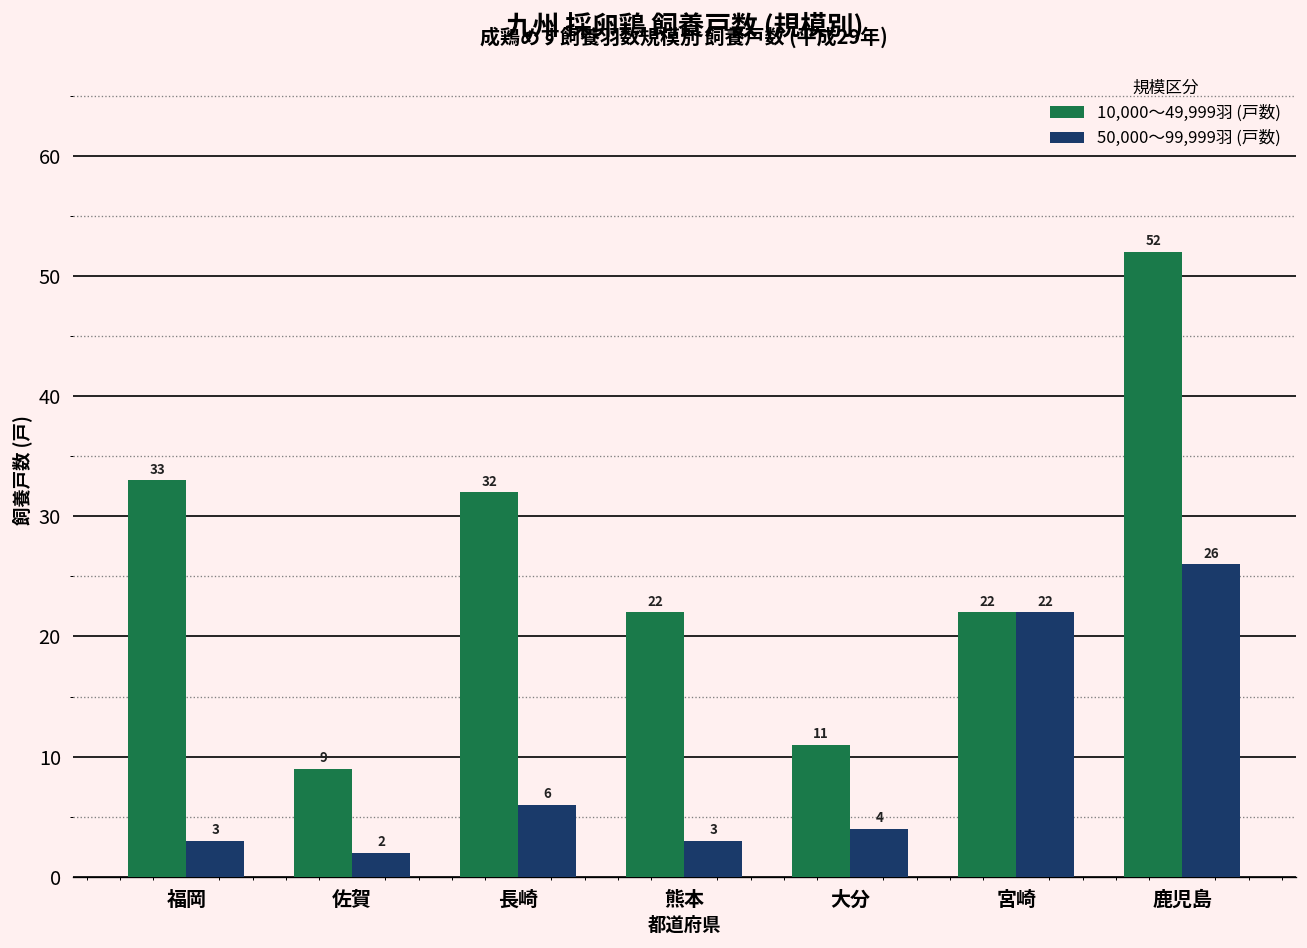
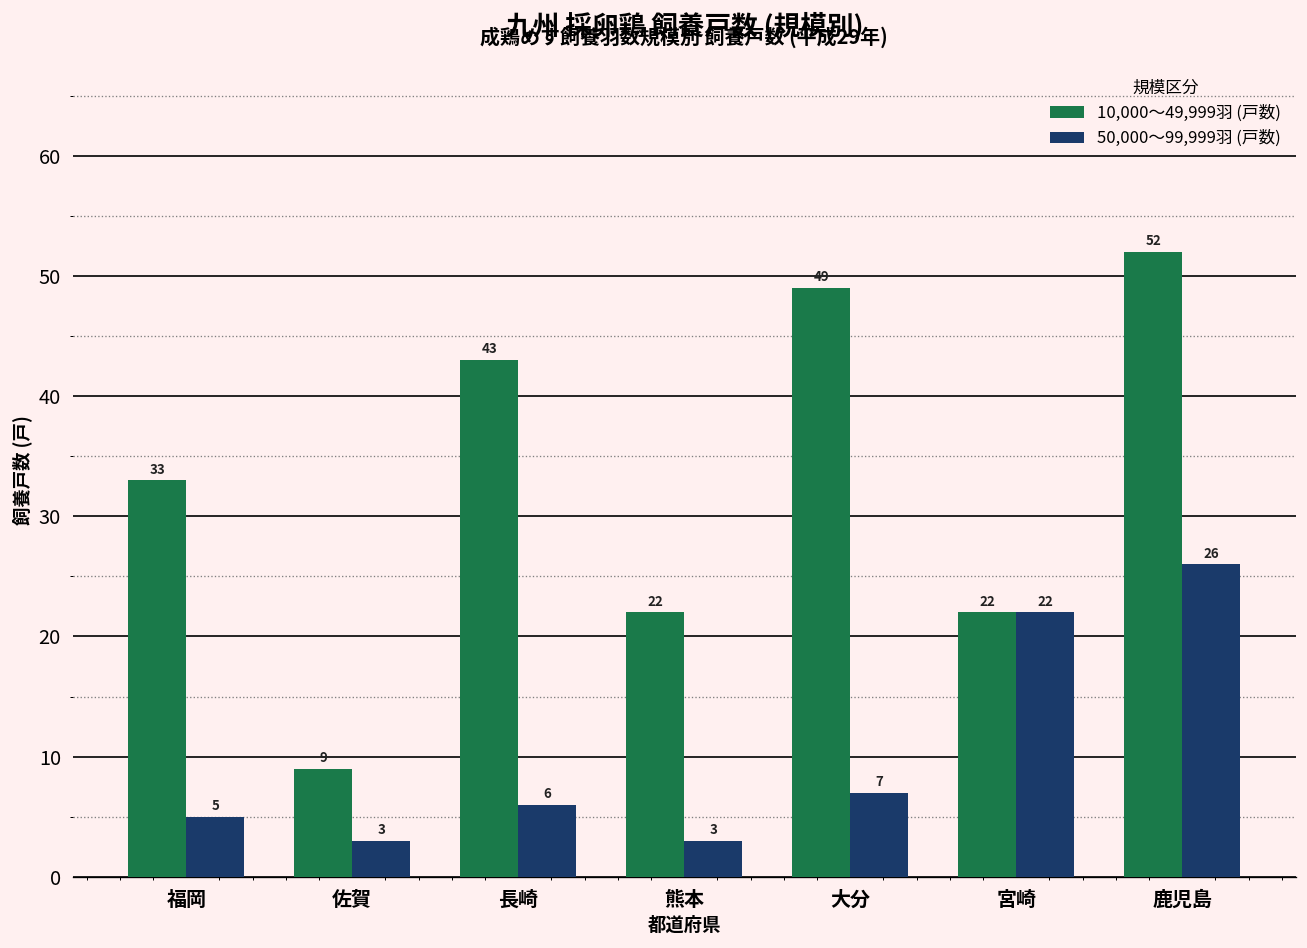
  {
    "10,000～49,999羽 (戸数)": {
      "福岡": 33,
      "佐賀": 9,
-     "長崎": 32,
+     "長崎": 43,
      "熊本": 22,
-     "大分": 11,
+     "大分": 49,
      "宮崎": 22,
      "鹿児島": 52
    },
    "50,000～99,999羽 (戸数)": {
-     "福岡": 3,
-     "佐賀": 2,
+     "福岡": 5,
+     "佐賀": 3,
      "長崎": 6,
      "熊本": 3,
-     "大分": 4,
+     "大分": 7,
      "宮崎": 22,
      "鹿児島": 26
    }
  }
